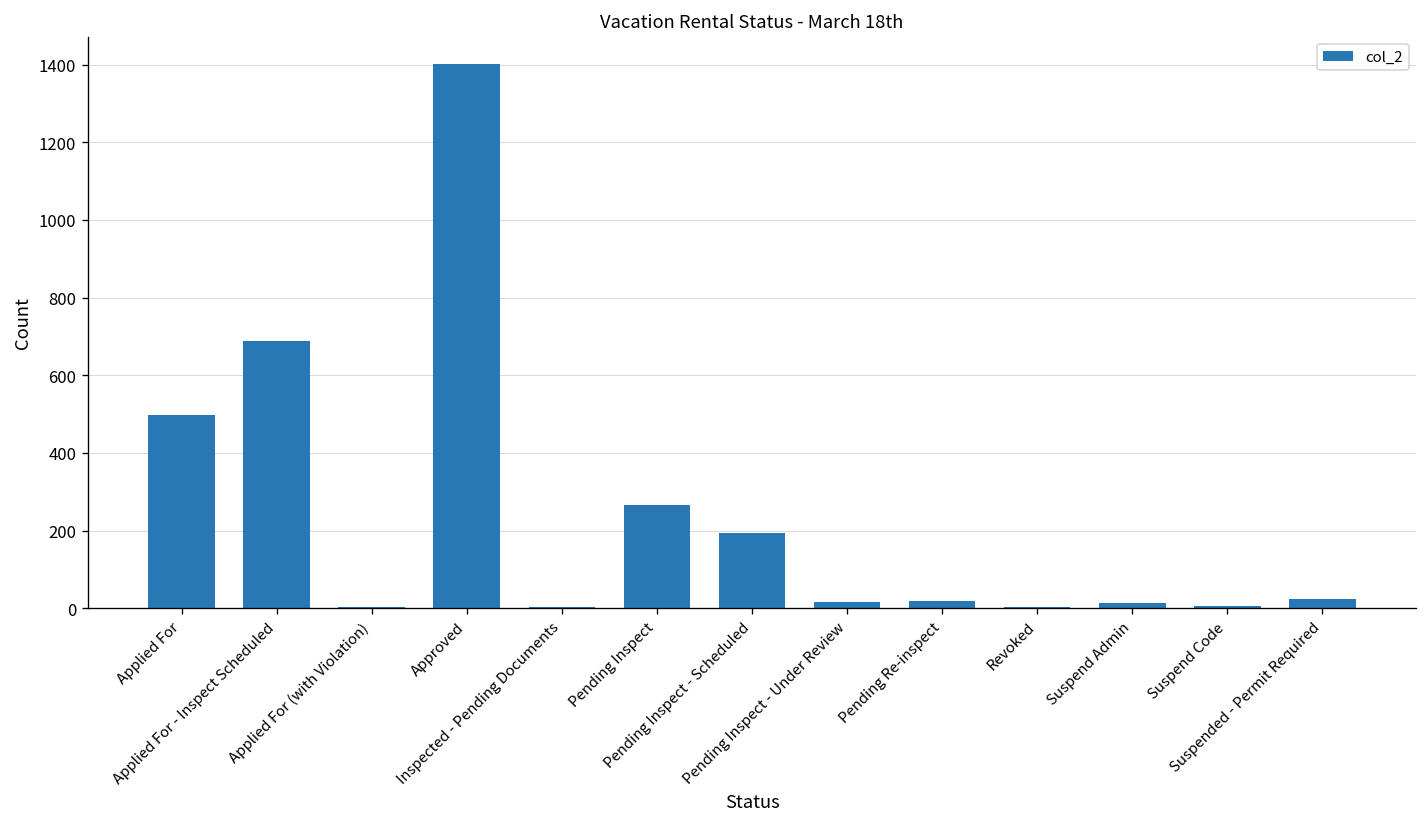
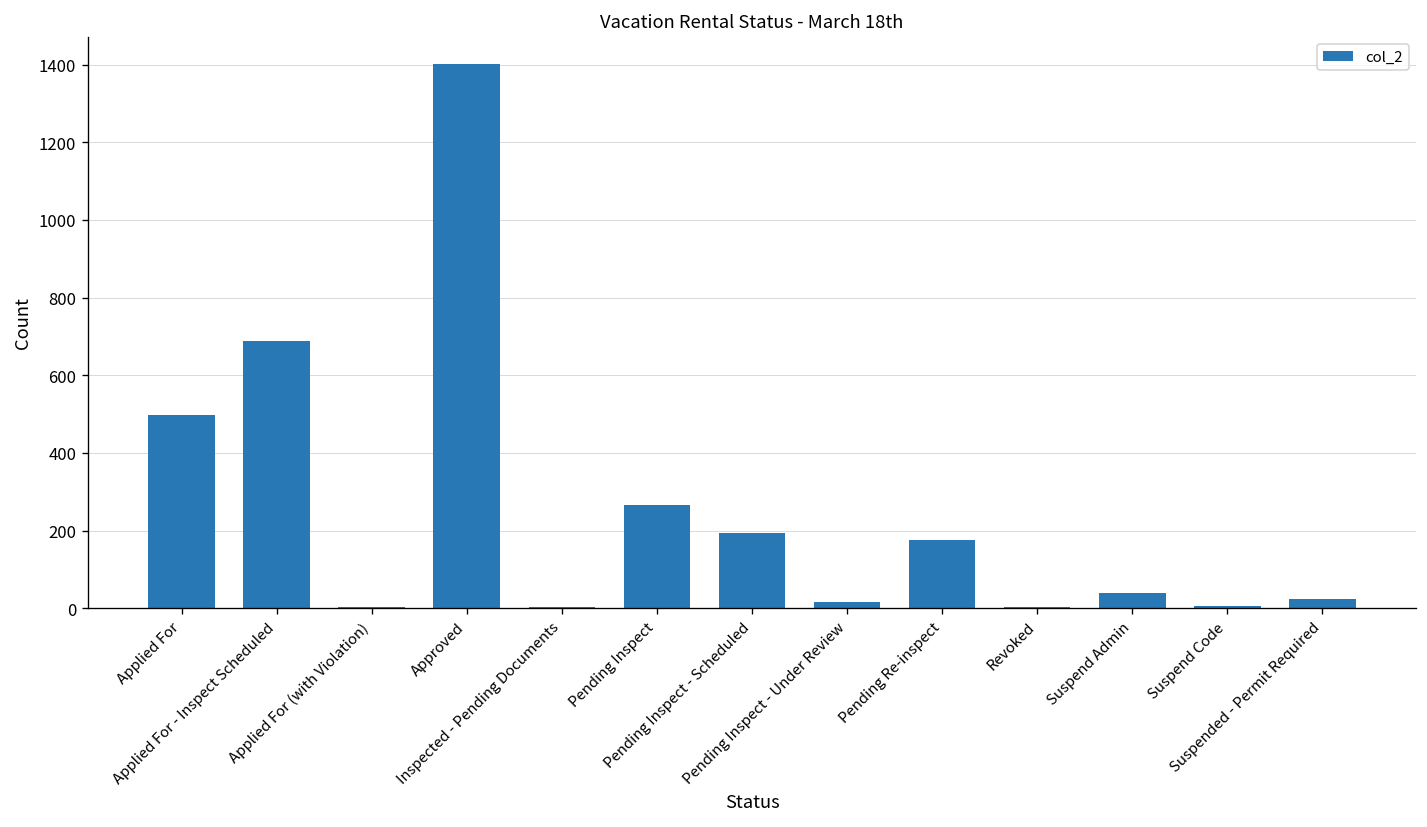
  {
    "Applied For": 500,
    "Applied For - Inspect Scheduled": 690,
    "Approved": 1400,
    "Pending Inspect": 270,
    "Pending Inspect - Scheduled": 190,
    "Pending Inspect - Under Review": 20,
-   "Pending Re-inspect": 20,
-   "Suspend Admin": 10,
+   "Pending Re-inspect": 180,
+   "Suspend Admin": 40,
    "Suspended - Permit Required": 20
  }
